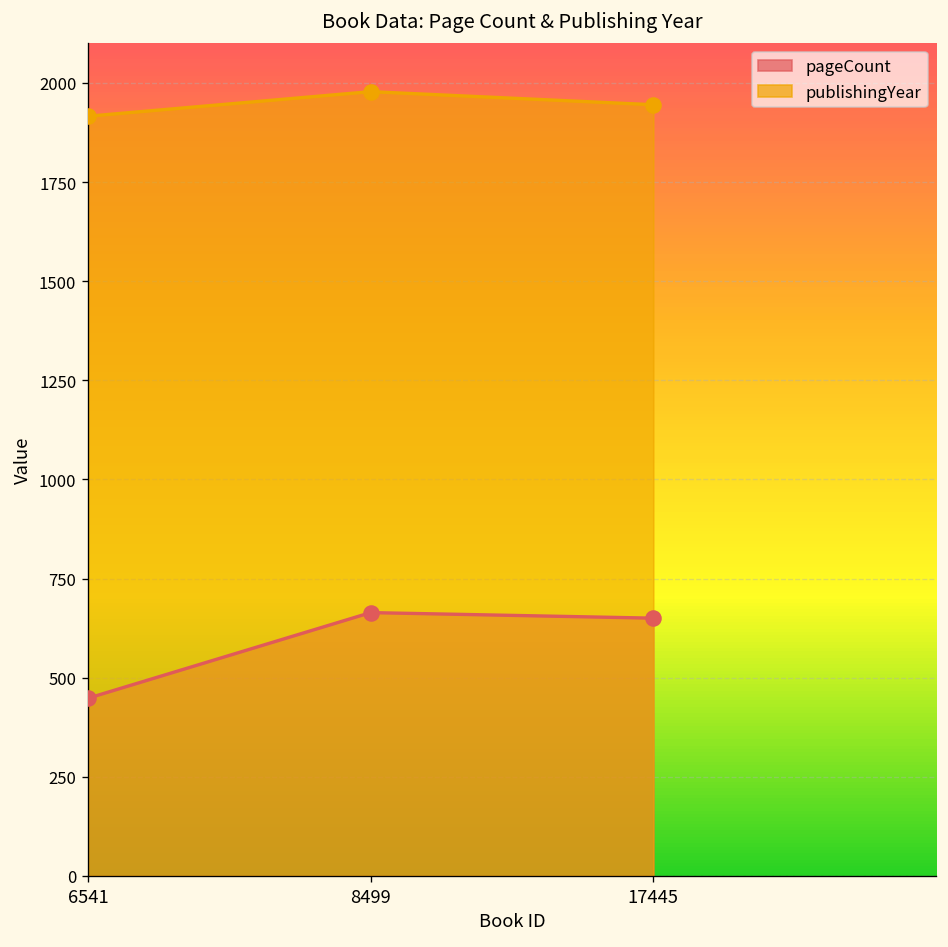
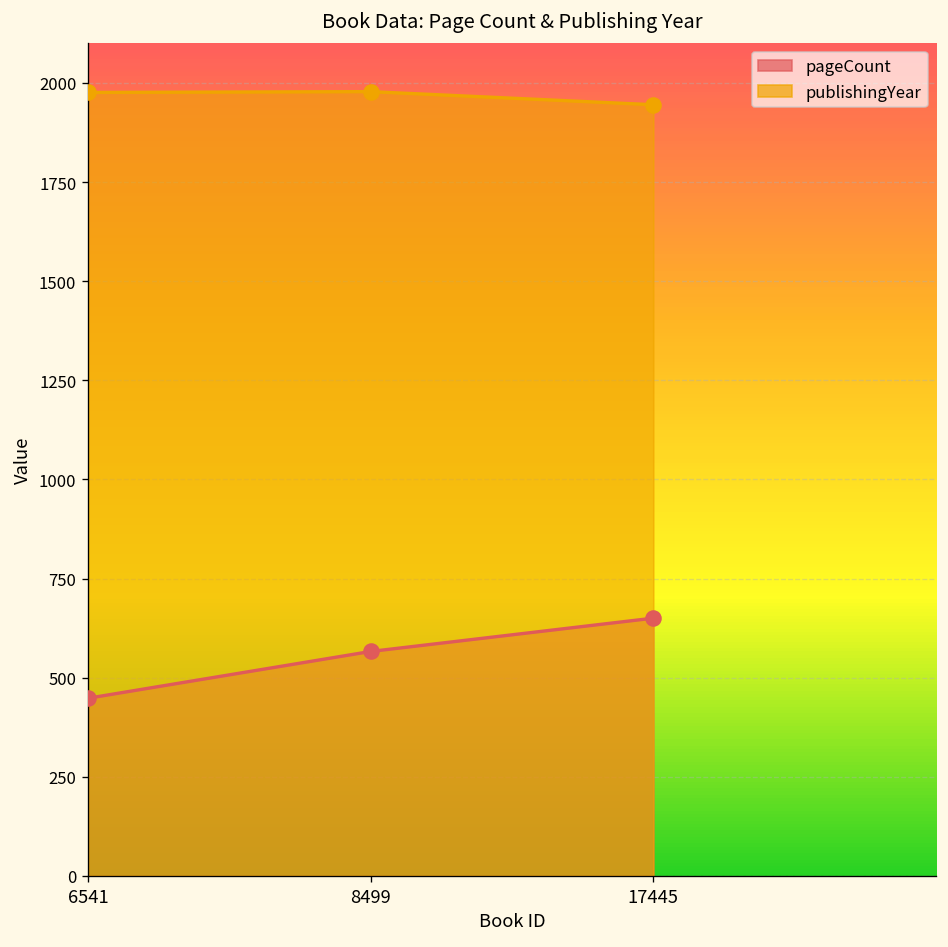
  {
    "pageCount": {
      "6541": 450,
-     "8499": 660,
+     "8499": 570,
      "17445": 650
    },
    "publishingYear": {
-     "6541": 1920,
+     "6541": 1980,
      "8499": 1980,
      "17445": 1950
    }
  }
